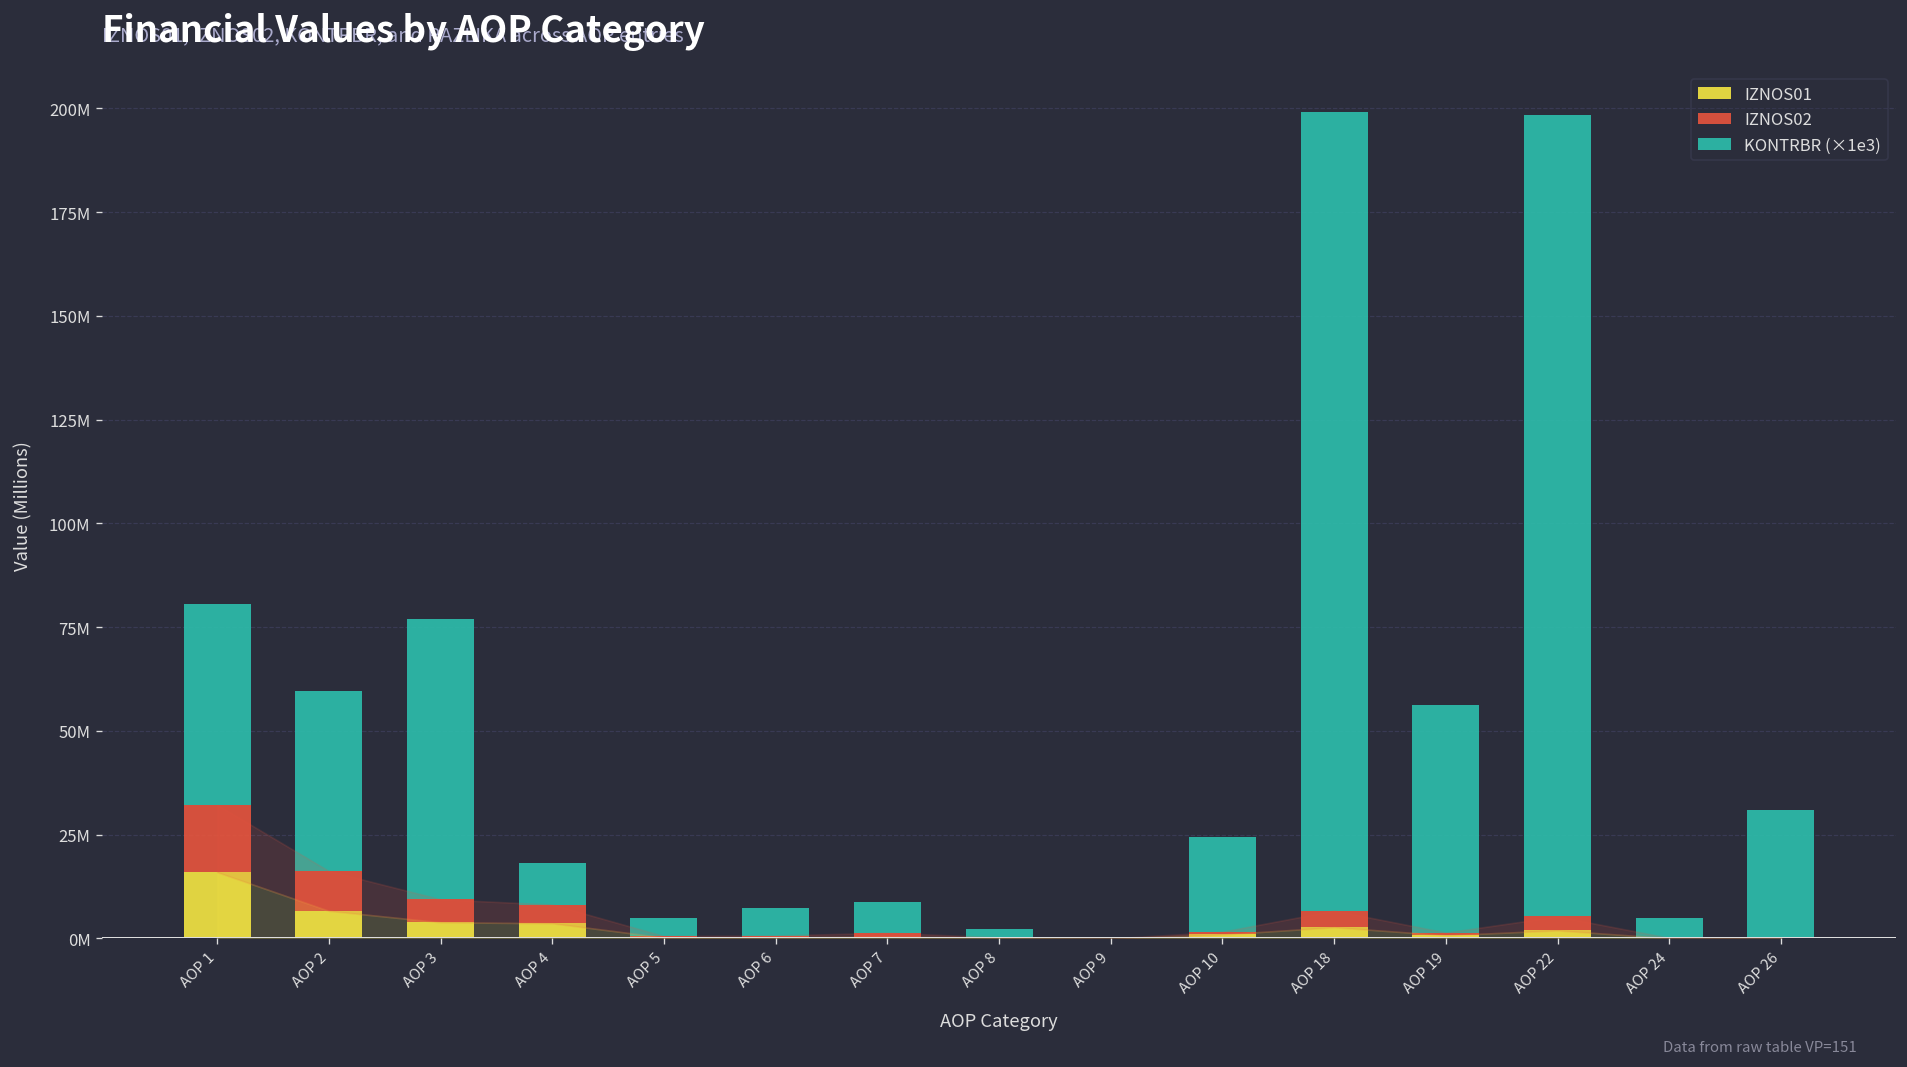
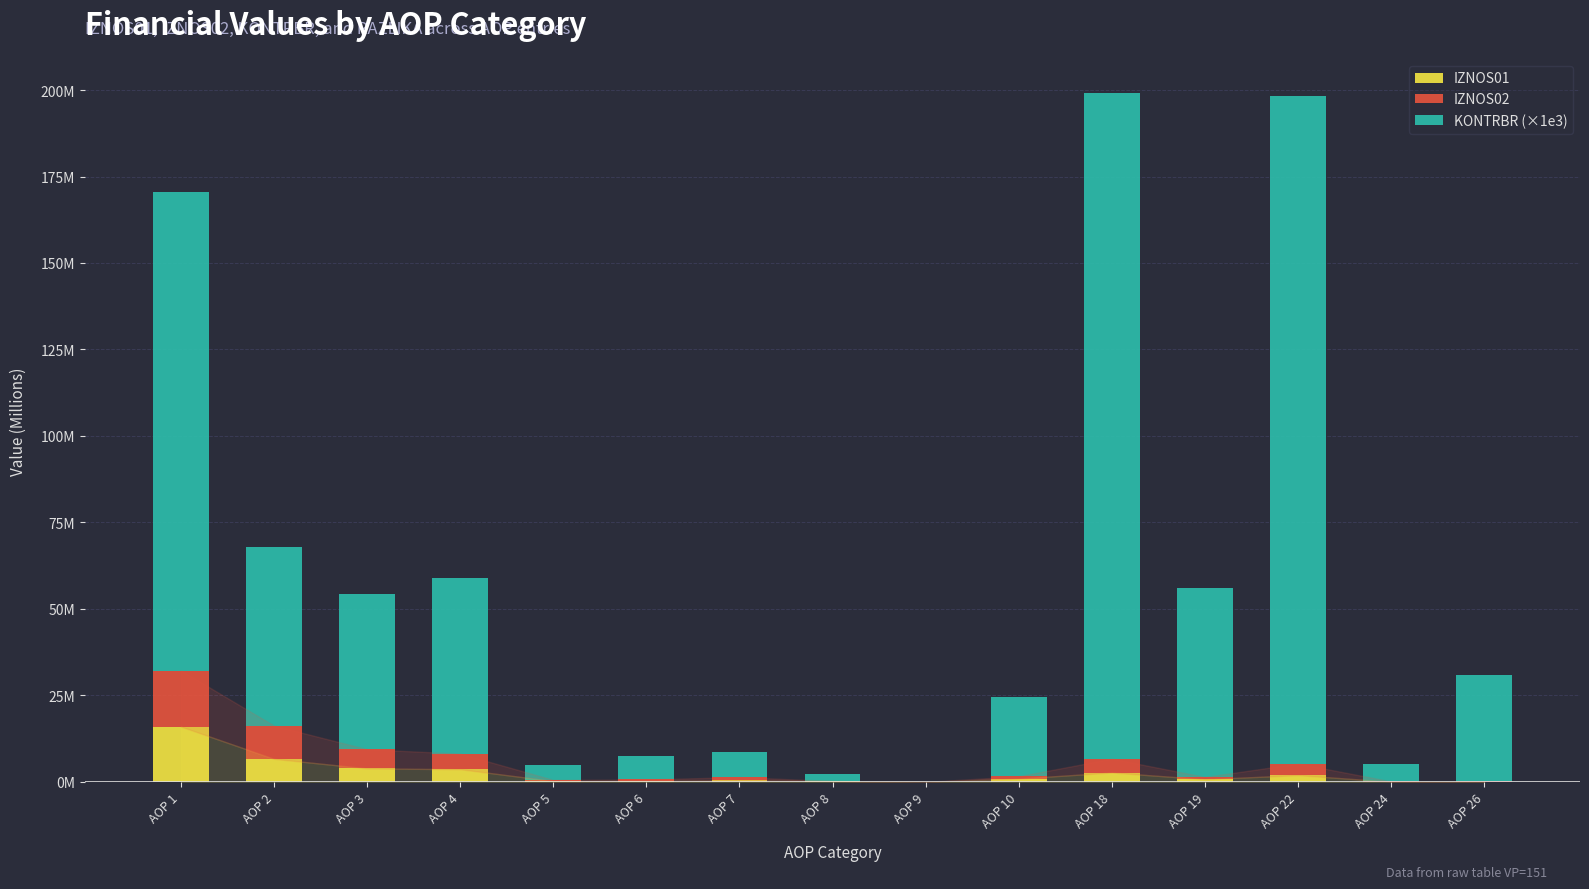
  {
    "KONTRBR (×1e3)": {
-     "AOP 1": 48000000,
-     "AOP 2": 43000000,
-     "AOP 3": 67000000,
-     "AOP 4": 10000000,
+     "AOP 1": 138000000,
+     "AOP 2": 52000000,
+     "AOP 3": 45000000,
+     "AOP 4": 51000000,
      "AOP 5": 4000000,
      "AOP 6": 7000000,
      "AOP 7": 7000000,
      "AOP 8": 2000000,
      "AOP 9": 0,
      "AOP 10": 23000000,
      "AOP 18": 192000000,
      "AOP 19": 55000000,
      "AOP 22": 193000000,
      "AOP 24": 5000000,
      "AOP 26": 31000000
    }
  }
